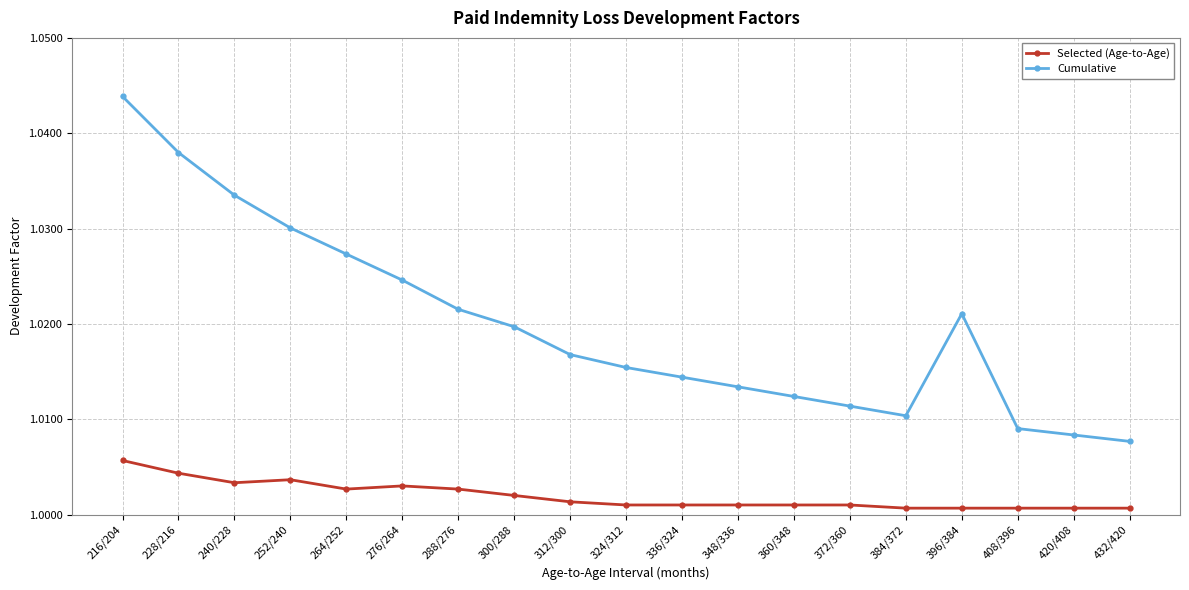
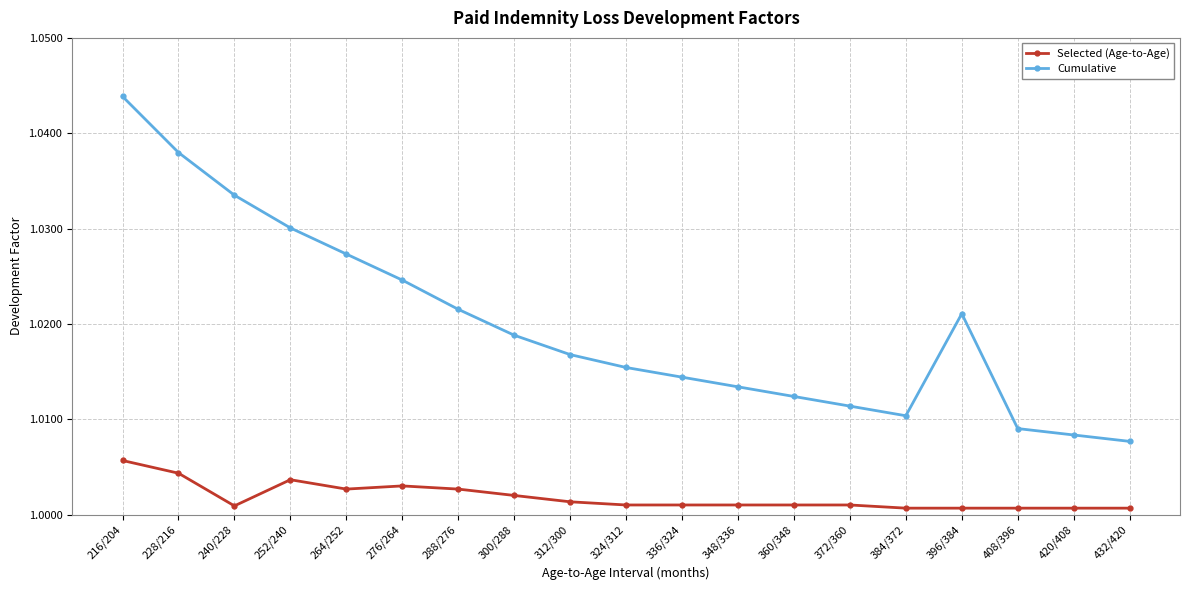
  {
    "Selected (Age-to-Age)": {
      "216/204": 1.006,
      "228/216": 1.004,
-     "240/228": 1.003,
+     "240/228": 1.001,
      "252/240": 1.004,
      "264/252": 1.003,
      "276/264": 1.003,
      "288/276": 1.003,
      "300/288": 1.002,
      "312/300": 1.001,
      "324/312": 1.001,
      "336/324": 1.001,
      "348/336": 1.001,
      "360/348": 1.001,
      "372/360": 1.001,
      "384/372": 1.001,
      "396/384": 1.001,
      "408/396": 1.001,
      "420/408": 1.001,
      "432/420": 1.001
    },
    "Cumulative": {
      "216/204": 1.044,
      "228/216": 1.038,
      "240/228": 1.033,
      "252/240": 1.030,
      "264/252": 1.027,
      "276/264": 1.025,
      "288/276": 1.022,
-     "300/288": 1.020,
+     "300/288": 1.019,
      "312/300": 1.017,
      "324/312": 1.015,
      "336/324": 1.014,
      "348/336": 1.013,
      "360/348": 1.012,
      "372/360": 1.011,
      "384/372": 1.010,
      "396/384": 1.021,
      "408/396": 1.009,
      "420/408": 1.008,
      "432/420": 1.008
    }
  }
